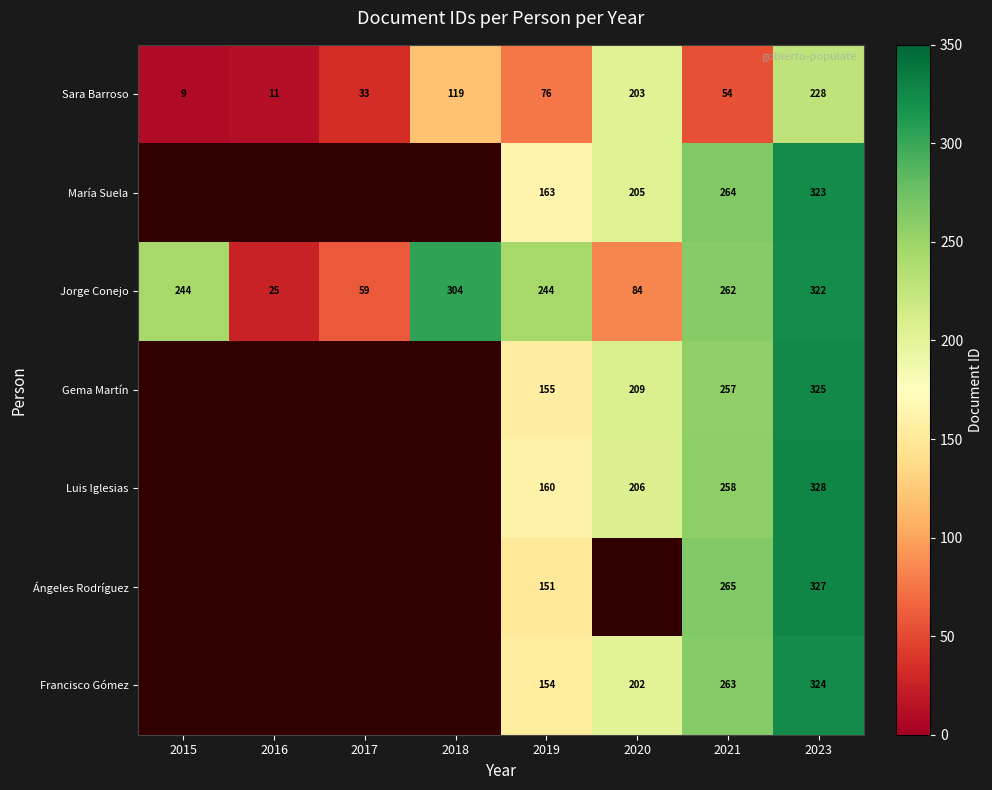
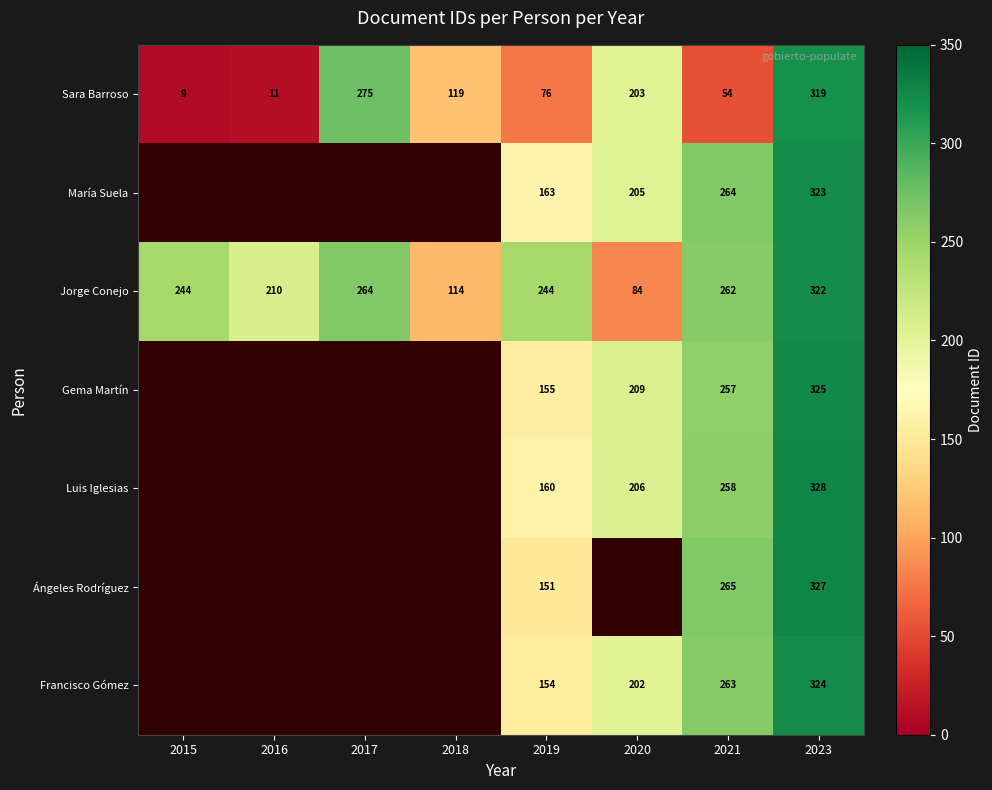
  {
    "Sara Barroso": {
      "2015": 9,
      "2016": 11,
-     "2017": 33,
+     "2017": 275,
      "2018": 119,
      "2019": 76,
      "2020": 203,
      "2021": 54,
-     "2023": 228
+     "2023": 319
    },
    "María Suela": {
      "2019": 163,
      "2020": 205,
      "2021": 264,
      "2023": 323
    },
    "Jorge Conejo": {
      "2015": 244,
-     "2016": 25,
-     "2017": 59,
-     "2018": 304,
+     "2016": 210,
+     "2017": 264,
+     "2018": 114,
      "2019": 244,
      "2020": 84,
      "2021": 262,
      "2023": 322
    },
    "Gema Martín": {
      "2019": 155,
      "2020": 209,
      "2021": 257,
      "2023": 325
    },
    "Luis Iglesias": {
      "2019": 160,
      "2020": 206,
      "2021": 258,
      "2023": 328
    },
    "Ángeles Rodríguez": {
      "2019": 151,
      "2021": 265,
      "2023": 327
    },
    "Francisco Gómez": {
      "2019": 154,
      "2020": 202,
      "2021": 263,
      "2023": 324
    }
  }
